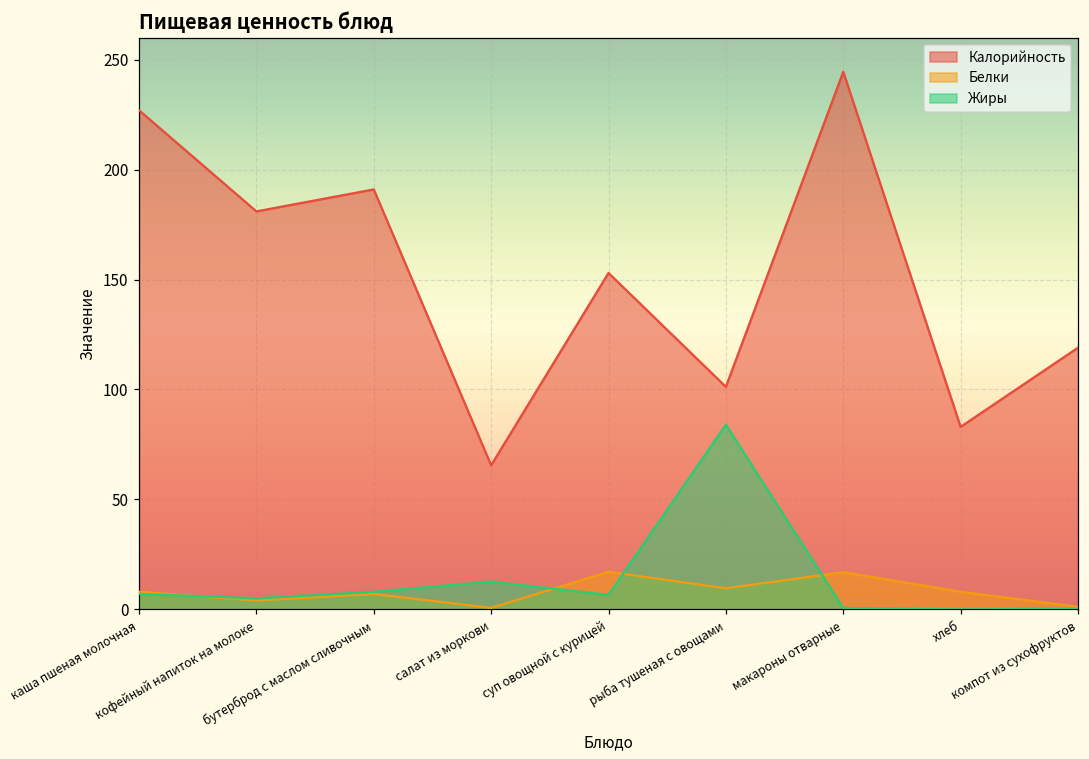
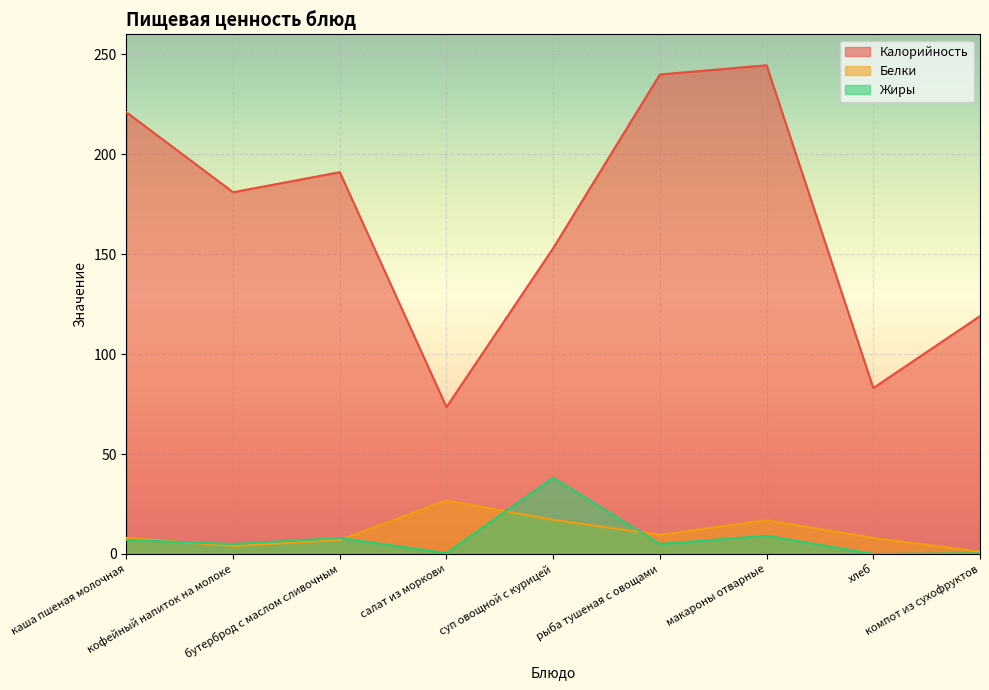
  {
    "Калорийность": {
-     "каша пшеная молочная": 227,
+     "каша пшеная молочная": 221,
      "кофейный напиток на молоке": 181,
      "бутерброд с маслом сливочным": 191,
-     "салат из моркови": 66,
+     "салат из моркови": 73,
      "суп овощной с курицей": 153,
-     "рыба тушеная с овощами": 101,
+     "рыба тушеная с овощами": 240,
      "макароны отварные": 245,
      "хлеб": 83,
      "компот из сухофруктов": 119
    },
    "Белки": {
-     "салат из моркови": 1,
+     "салат из моркови": 27,
      "суп овощной с курицей": 17,
      "рыба тушеная с овощами": 10,
      "макароны отварные": 17,
      "хлеб": 8
    },
    "Жиры": {
-     "салат из моркови": 13,
-     "суп овощной с курицей": 7,
-     "рыба тушеная с овощами": 84,
-     "макароны отварные": 1,
+     "салат из моркови": 0,
+     "суп овощной с курицей": 38,
+     "рыба тушеная с овощами": 5,
+     "макароны отварные": 9,
      "хлеб": 0
    }
  }
